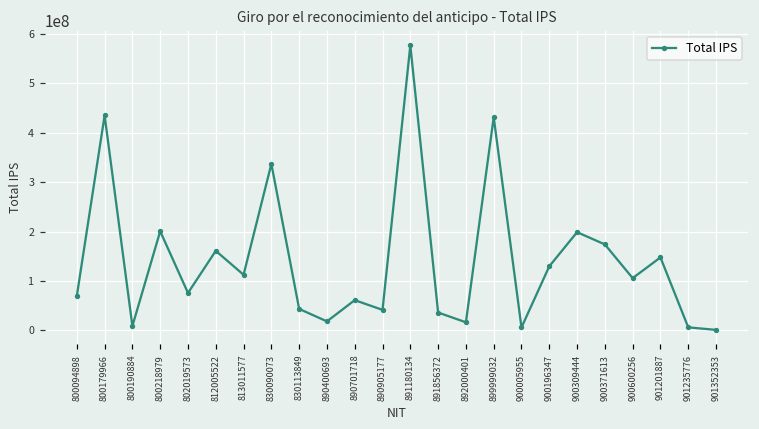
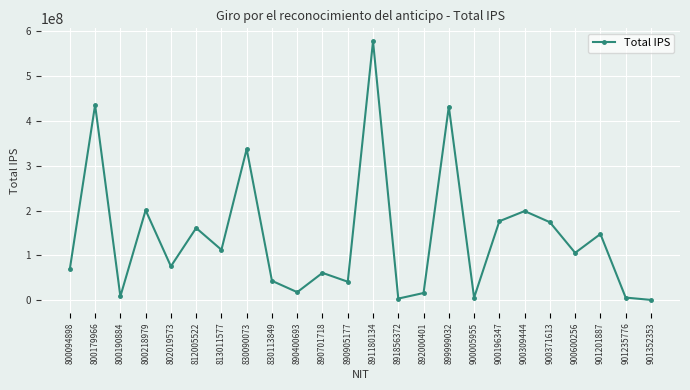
  {
    "800094898": 70000000,
    "800179966": 440000000,
    "800190884": 10000000,
    "800218979": 200000000,
    "802019573": 80000000,
    "812005522": 160000000,
    "813011577": 110000000,
    "830090073": 340000000,
    "830113849": 40000000,
    "890400693": 20000000,
    "890701718": 60000000,
    "890905177": 40000000,
    "891180134": 580000000,
-   "891856372": 40000000,
+   "891856372": 0,
    "892000401": 20000000,
    "899999032": 430000000,
    "900005955": 10000000,
-   "900196347": 130000000,
+   "900196347": 180000000,
    "900309444": 200000000,
    "900371613": 170000000,
    "900600256": 110000000,
    "901201887": 150000000,
    "901235776": 10000000,
    "901352353": 0
  }
